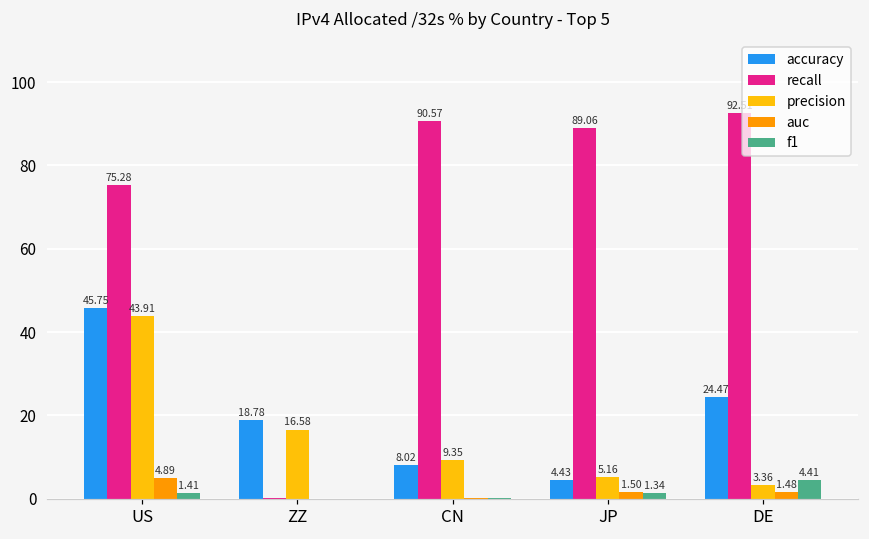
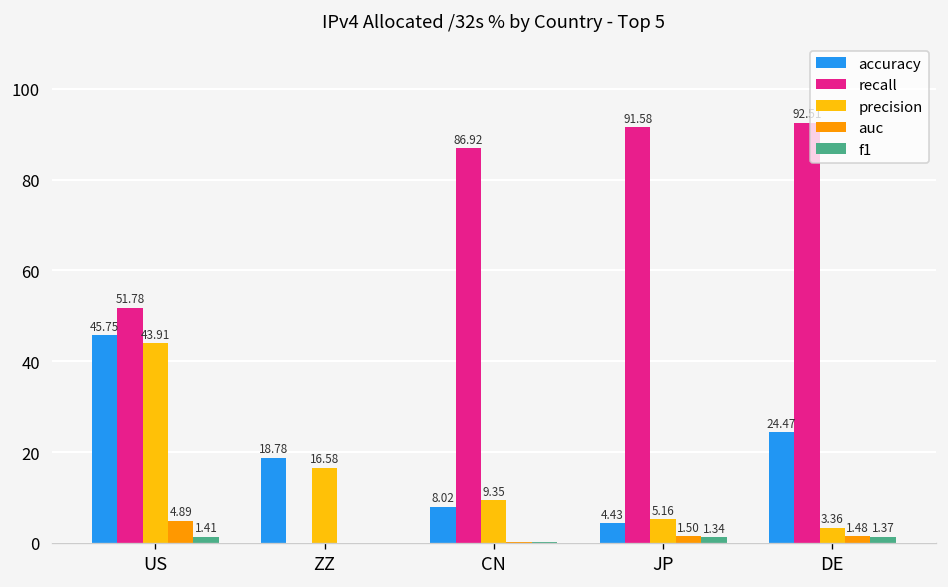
  {
    "accuracy": {
      "US": 45.75,
      "ZZ": 18.78,
      "CN": 8.02,
      "JP": 4.43,
      "DE": 24.47
    },
    "recall": {
-     "US": 75.28,
-     "CN": 90.57,
-     "JP": 89.06
+     "US": 51.78,
+     "CN": 86.92,
+     "JP": 91.58
    },
    "f1": {
      "US": 1.41,
      "JP": 1.34,
-     "DE": 4.41
+     "DE": 1.37
    }
  }
